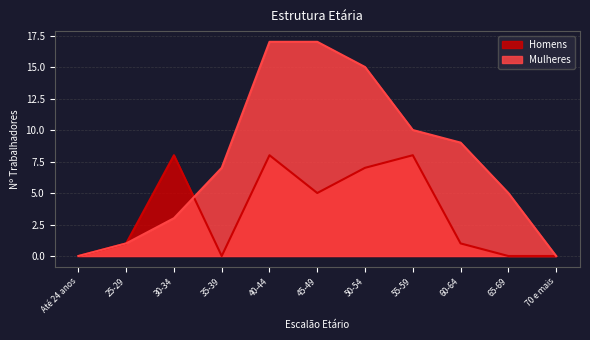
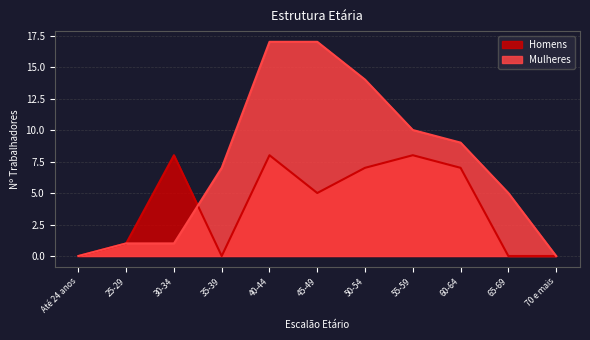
  {
    "Homens": {
      "30-34": 8,
      "35-39": 0,
      "40-44": 8,
      "45-49": 5,
      "50-54": 7,
      "55-59": 8,
-     "60-64": 1,
+     "60-64": 7,
      "65-69": 0
    },
    "Mulheres": {
-     "30-34": 3,
+     "30-34": 1,
      "35-39": 7,
      "40-44": 17,
      "45-49": 17,
-     "50-54": 15,
+     "50-54": 14,
      "55-59": 10,
      "60-64": 9,
      "65-69": 5
    }
  }
